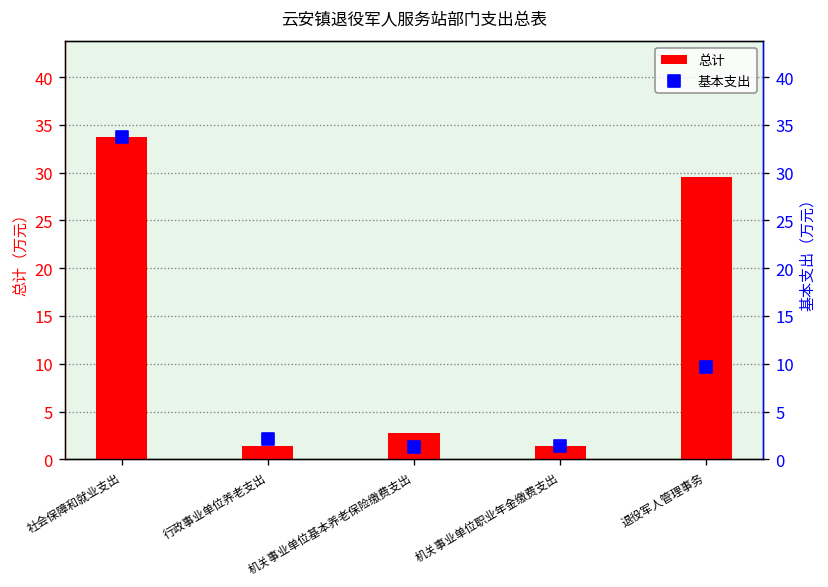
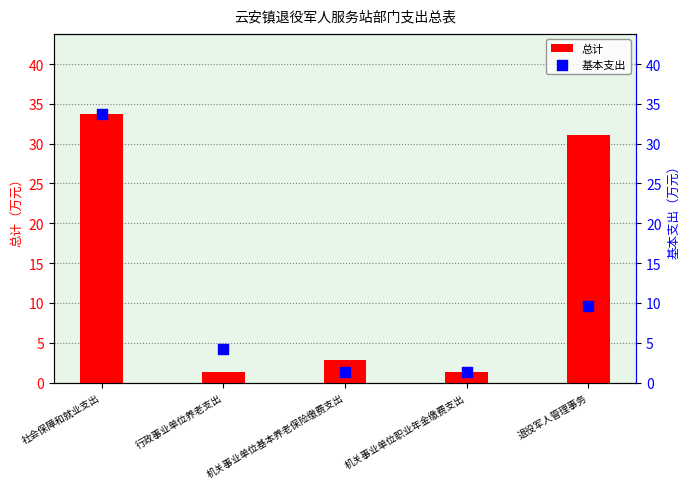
  {
    "总计": {
      "社会保障和就业支出": 34,
      "行政事业单位养老支出": 1,
      "机关事业单位基本养老保险缴费支出": 3,
      "机关事业单位职业年金缴费支出": 1,
-     "退役军人管理事务": 30
+     "退役军人管理事务": 31
    },
    "基本支出": {
-     "行政事业单位养老支出": 2
+     "行政事业单位养老支出": 4
    }
  }
